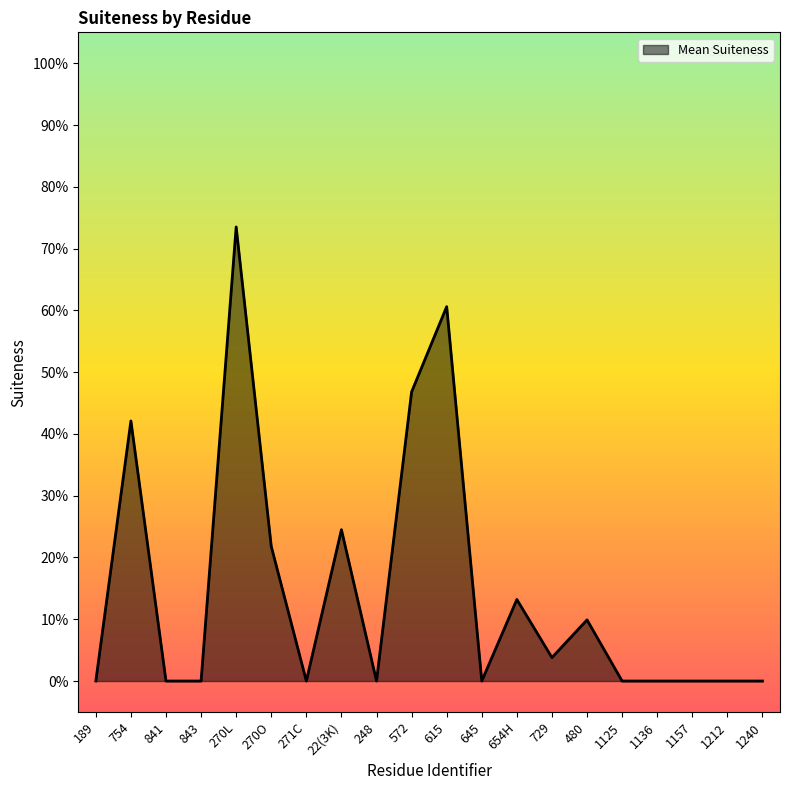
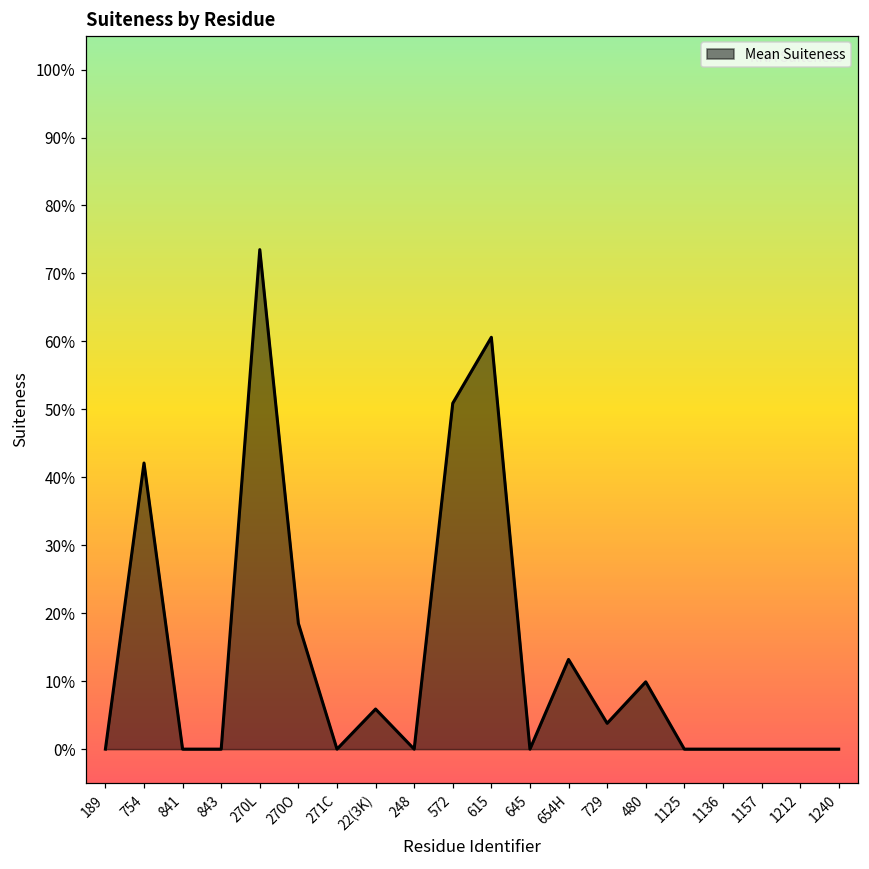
  {
    "189": "0%",
    "754": "42%",
    "841": "0%",
    "843": "0%",
    "270L": "74%",
-   "270O": "22%",
+   "270O": "19%",
    "271C": "0%",
-   "22(3K)": "25%",
+   "22(3K)": "6%",
    "248": "0%",
-   "572": "47%",
+   "572": "51%",
    "615": "61%",
    "645": "0%",
    "654H": "13%",
    "729": "4%",
    "480": "10%",
    "1125": "0%",
    "1136": "0%",
    "1157": "0%",
    "1212": "0%",
    "1240": "0%"
  }
